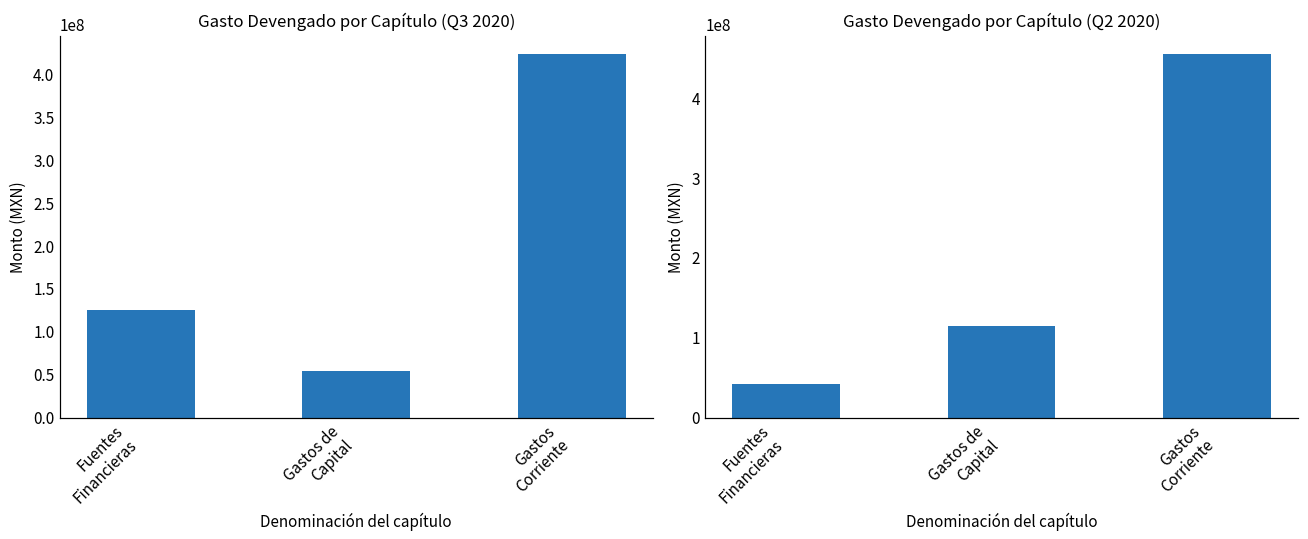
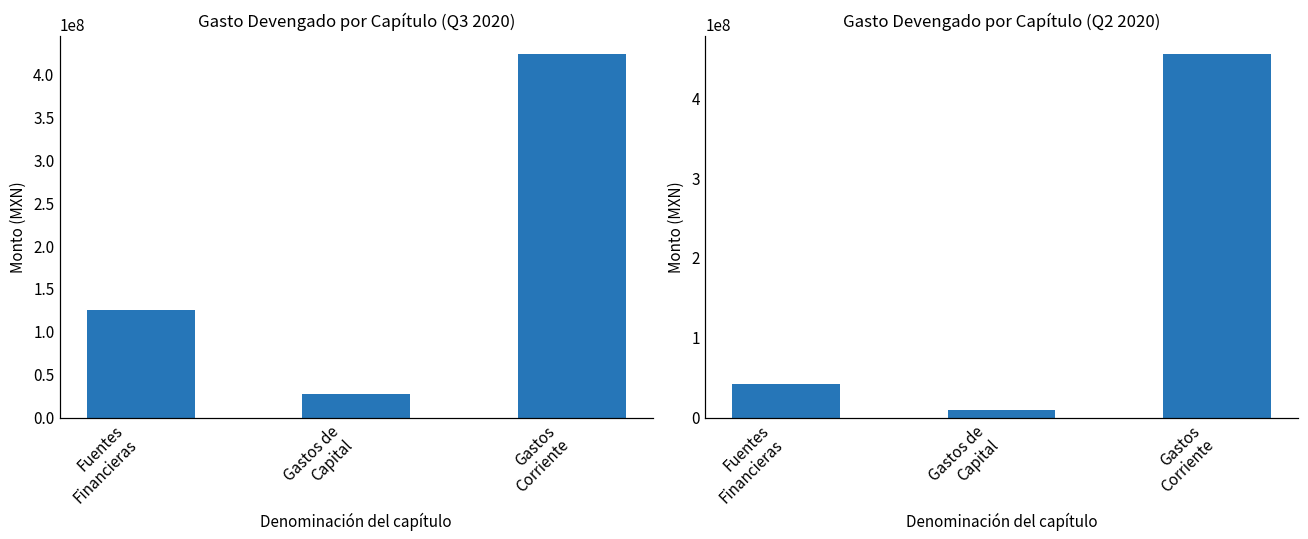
  {
    "Gasto Devengado por Capítulo (Q3 2020)": {
      "Fuentes Financieras": 130000000,
-     "Gastos de Capital": 50000000,
+     "Gastos de Capital": 30000000,
      "Gastos Corriente": 420000000
    },
    "Gasto Devengado por Capítulo (Q2 2020)": {
      "Fuentes Financieras": 40000000,
-     "Gastos de Capital": 110000000,
+     "Gastos de Capital": 10000000,
      "Gastos Corriente": 460000000
    }
  }
